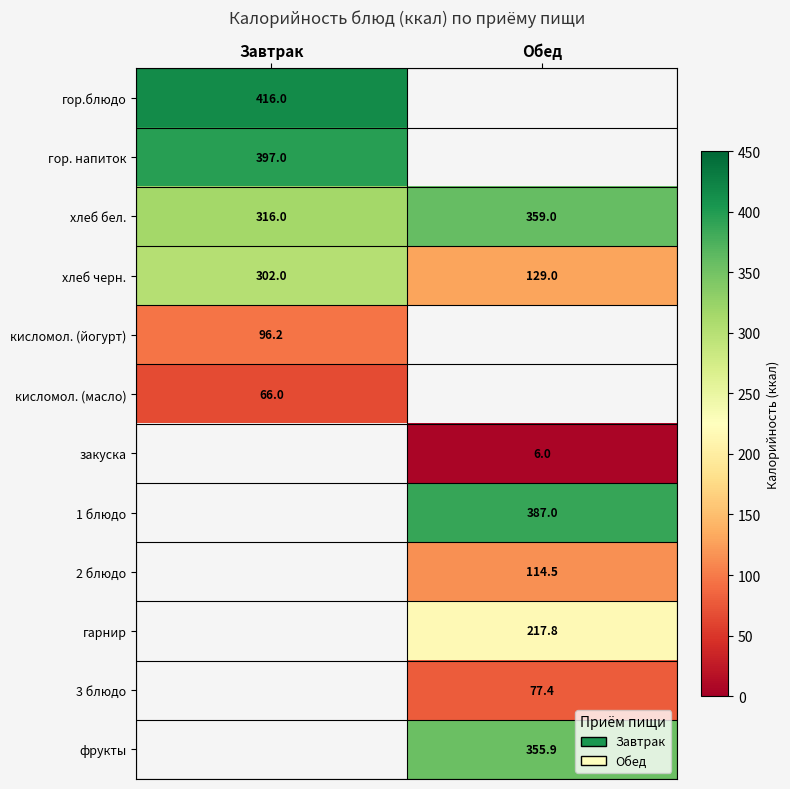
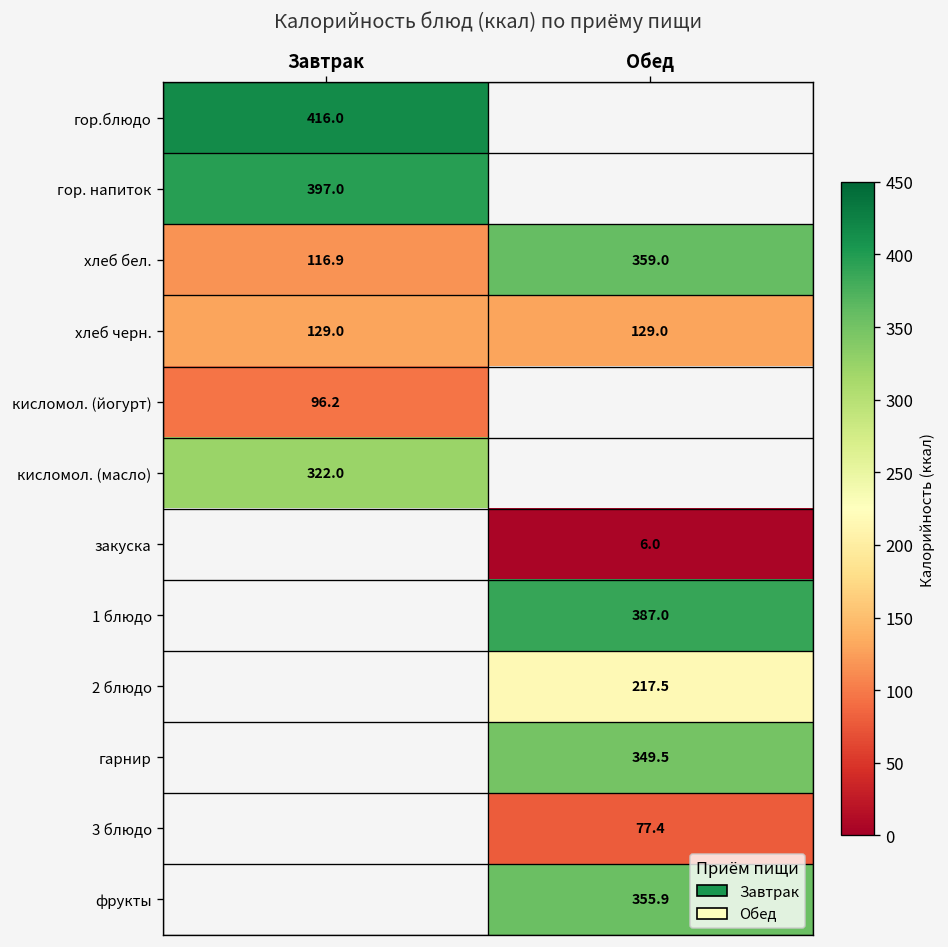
  {
    "гор.блюдо": {
      "Завтрак": 416.0
    },
    "гор. напиток": {
      "Завтрак": 397.0
    },
    "хлеб бел.": {
-     "Завтрак": 316.0,
+     "Завтрак": 116.9,
      "Обед": 359.0
    },
    "хлеб черн.": {
-     "Завтрак": 302.0,
+     "Завтрак": 129.0,
      "Обед": 129.0
    },
    "кисломол. (йогурт)": {
      "Завтрак": 96.2
    },
    "кисломол. (масло)": {
-     "Завтрак": 66.0
+     "Завтрак": 322.0
    },
    "закуска": {
      "Обед": 6.0
    },
    "1 блюдо": {
      "Обед": 387.0
    },
    "2 блюдо": {
-     "Обед": 114.5
+     "Обед": 217.5
    },
    "гарнир": {
-     "Обед": 217.8
+     "Обед": 349.5
    },
    "3 блюдо": {
      "Обед": 77.4
    },
    "фрукты": {
      "Обед": 355.9
    }
  }
